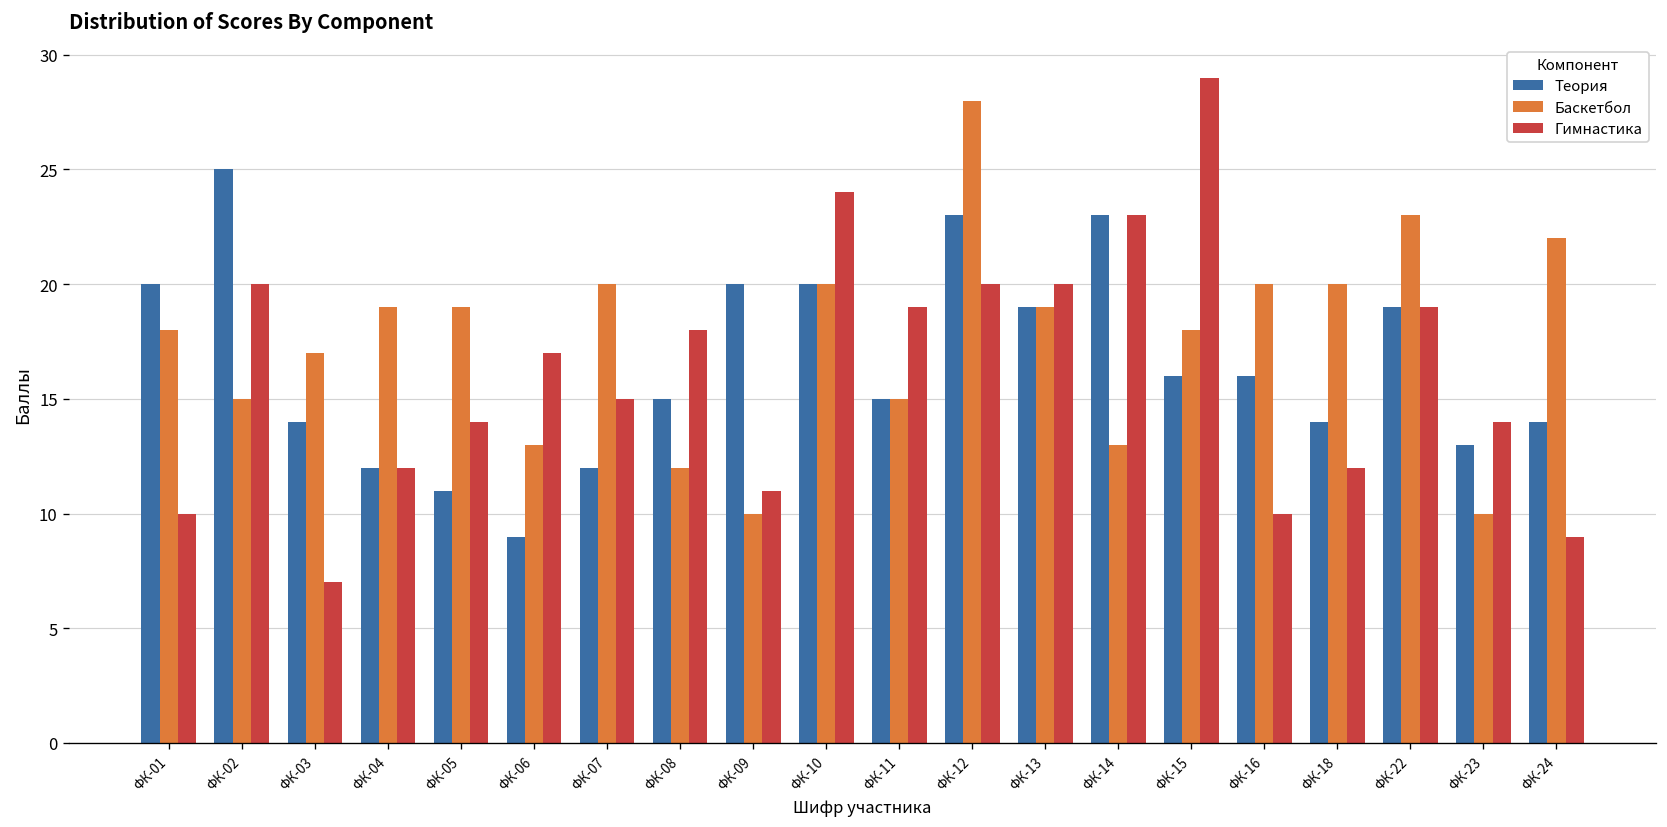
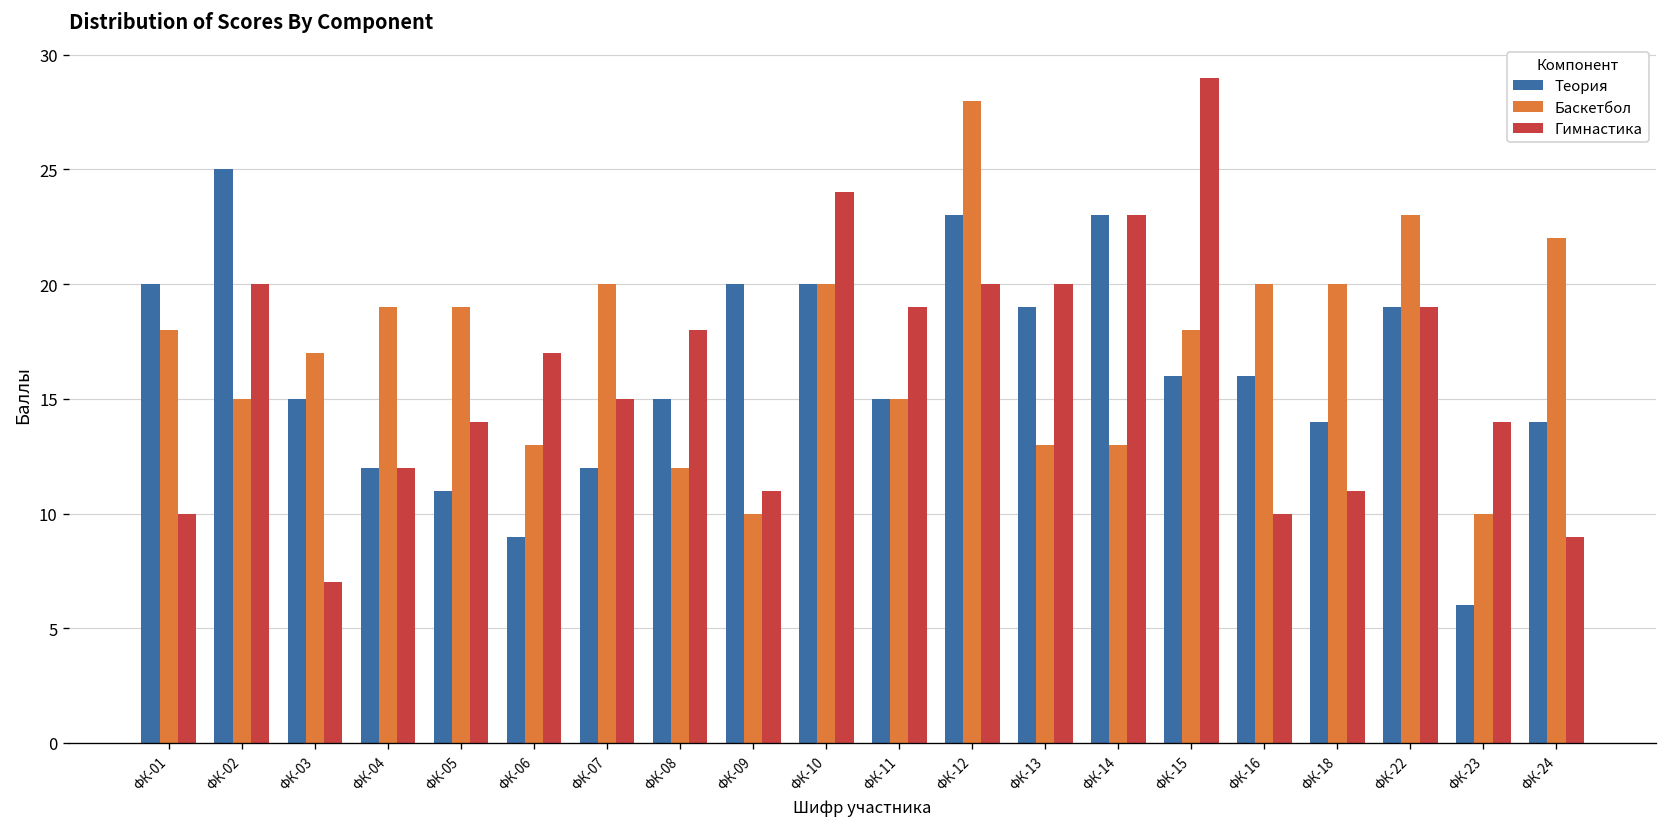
  {
    "Теория": {
      "ФК-01": 20,
      "ФК-02": 25,
-     "ФК-03": 14,
+     "ФК-03": 15,
      "ФК-04": 12,
      "ФК-05": 11,
      "ФК-06": 9,
      "ФК-07": 12,
      "ФК-08": 15,
      "ФК-09": 20,
      "ФК-10": 20,
      "ФК-11": 15,
      "ФК-12": 23,
      "ФК-13": 19,
      "ФК-14": 23,
      "ФК-15": 16,
      "ФК-16": 16,
      "ФК-18": 14,
      "ФК-22": 19,
-     "ФК-23": 13,
+     "ФК-23": 6,
      "ФК-24": 14
    },
    "Баскетбол": {
      "ФК-01": 18,
      "ФК-02": 15,
      "ФК-03": 17,
      "ФК-04": 19,
      "ФК-05": 19,
      "ФК-06": 13,
      "ФК-07": 20,
      "ФК-08": 12,
      "ФК-09": 10,
      "ФК-10": 20,
      "ФК-11": 15,
      "ФК-12": 28,
-     "ФК-13": 19,
+     "ФК-13": 13,
      "ФК-14": 13,
      "ФК-15": 18,
      "ФК-16": 20,
      "ФК-18": 20,
      "ФК-22": 23,
      "ФК-23": 10,
      "ФК-24": 22
    },
    "Гимнастика": {
      "ФК-01": 10,
      "ФК-02": 20,
      "ФК-03": 7,
      "ФК-04": 12,
      "ФК-05": 14,
      "ФК-06": 17,
      "ФК-07": 15,
      "ФК-08": 18,
      "ФК-09": 11,
      "ФК-10": 24,
      "ФК-11": 19,
      "ФК-12": 20,
      "ФК-13": 20,
      "ФК-14": 23,
      "ФК-15": 29,
      "ФК-16": 10,
-     "ФК-18": 12,
+     "ФК-18": 11,
      "ФК-22": 19,
      "ФК-23": 14,
      "ФК-24": 9
    }
  }
